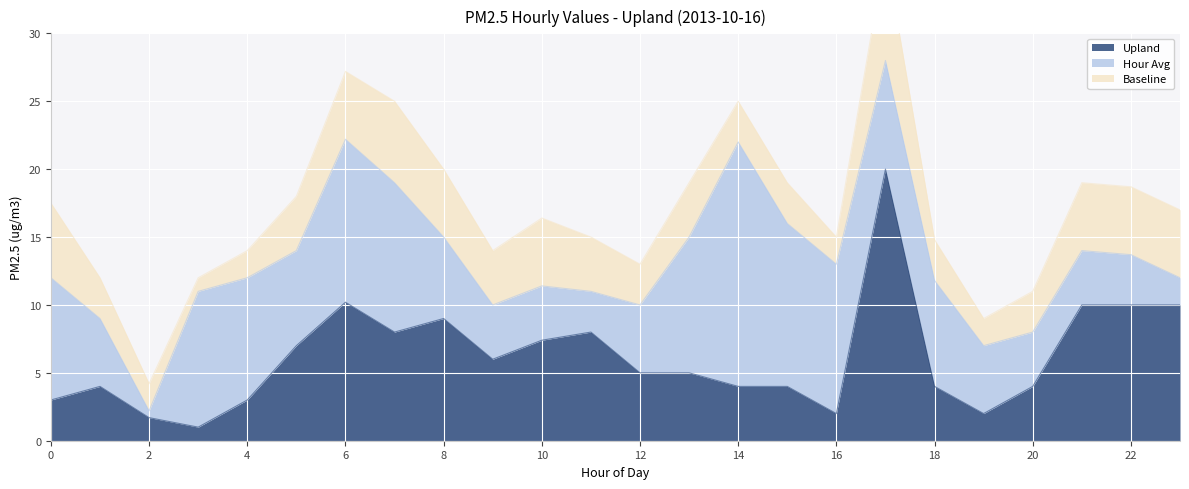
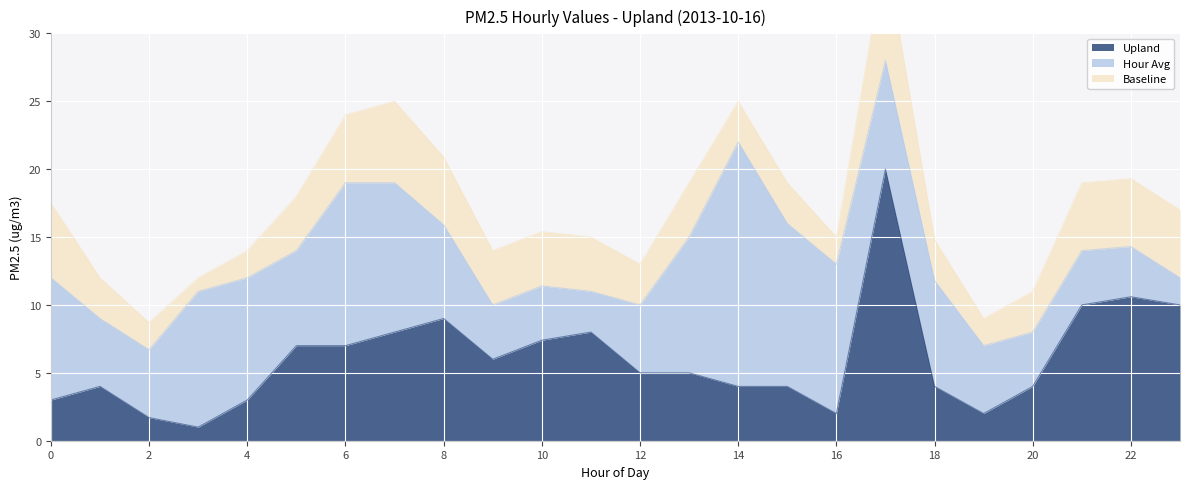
  {
    "Upland": {
      "0": 3.0,
      "2": 1.7,
      "4": 3.0,
-     "6": 10.2,
+     "6": 7.0,
      "8": 9.0,
      "10": 7.4,
      "12": 5.0,
      "14": 4.0,
      "16": 2.0,
      "18": 4.0,
      "20": 4.0,
-     "22": 10.0
+     "22": 10.6
    },
    "Hour Avg": {
      "0": 9.0,
-     "2": 0.5,
+     "2": 5.0,
      "4": 9.0,
      "6": 12.0,
-     "8": 6.0,
+     "8": 6.9,
      "10": 4.0,
      "12": 5.0,
      "14": 18.0,
      "16": 11.0,
      "18": 7.8,
      "20": 4.0,
      "22": 3.7
    },
    "Baseline": {
      "0": 5.5,
      "2": 2,
      "4": 2,
      "6": 5,
      "8": 5,
-     "10": 5,
+     "10": 4,
      "12": 3,
      "14": 3,
      "16": 2,
      "18": 3,
      "20": 3,
      "22": 5
    }
  }
